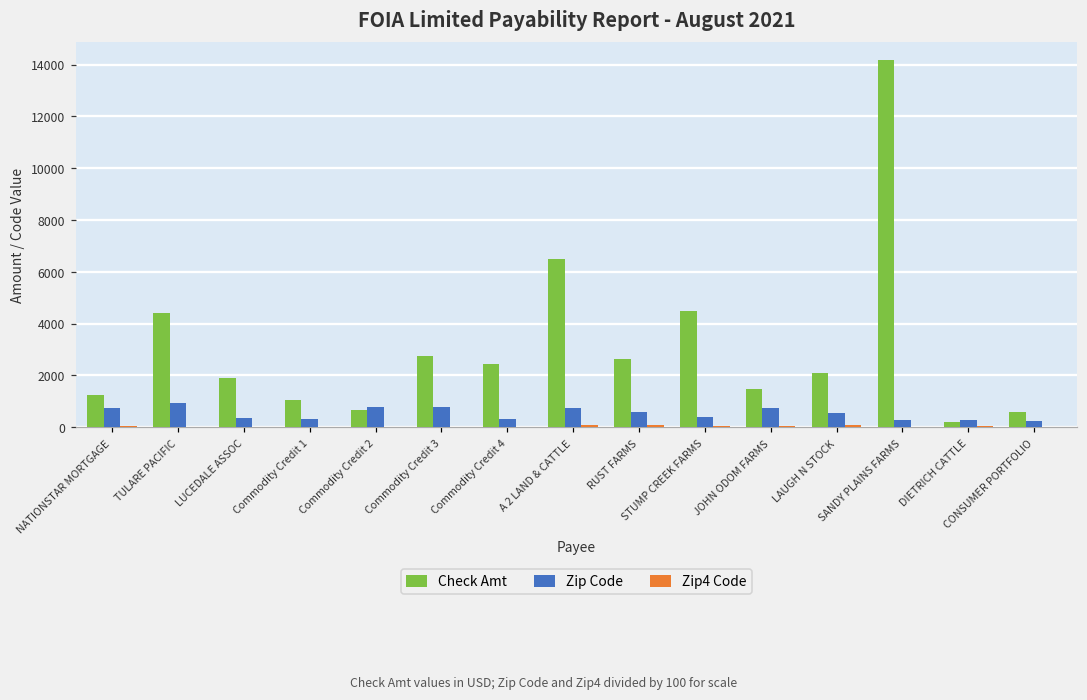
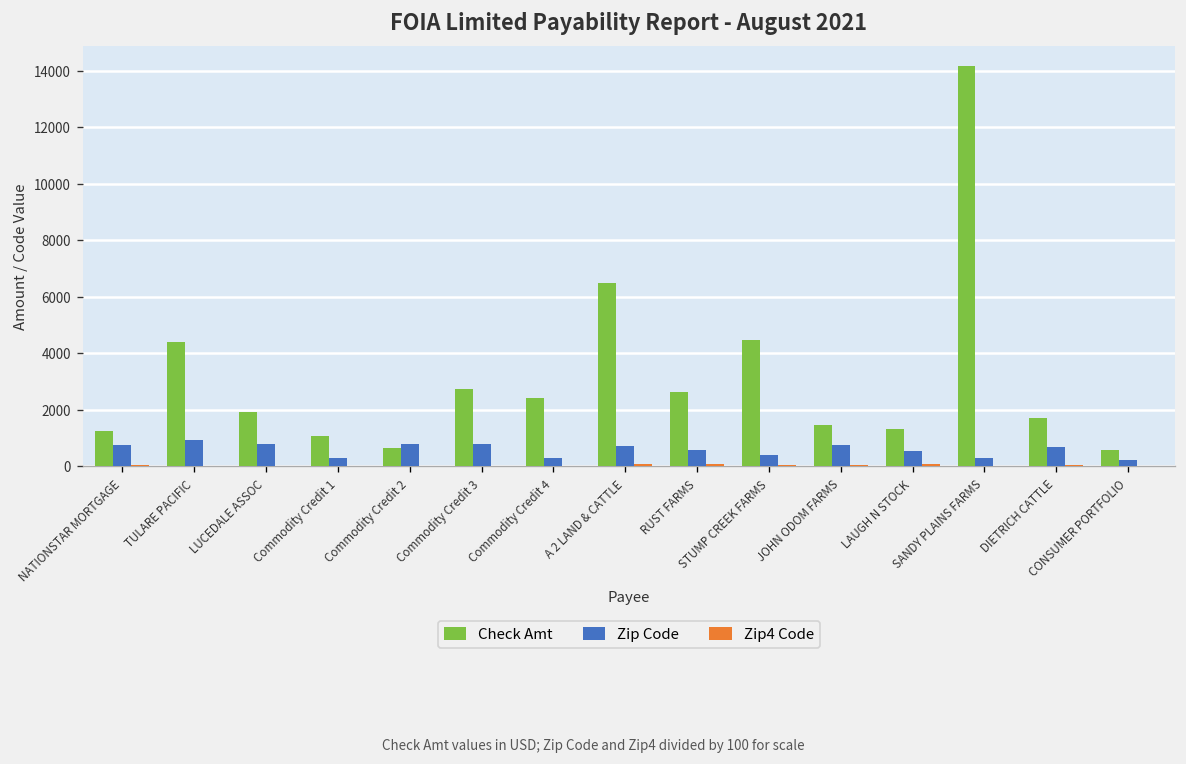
  {
    "Check Amt": {
      "NATIONSTAR MORTGAGE": 1300,
      "TULARE PACIFIC": 4400,
      "LUCEDALE ASSOC": 1900,
      "Commodity Credit 1": 1100,
      "Commodity Credit 2": 600,
      "Commodity Credit 3": 2800,
      "Commodity Credit 4": 2400,
      "A 2 LAND & CATTLE": 6500,
      "RUST FARMS": 2600,
      "STUMP CREEK FARMS": 4500,
      "JOHN ODOM FARMS": 1500,
-     "LAUGH N STOCK": 2100,
+     "LAUGH N STOCK": 1300,
      "SANDY PLAINS FARMS": 14200,
-     "DIETRICH CATTLE": 200,
+     "DIETRICH CATTLE": 1700,
      "CONSUMER PORTFOLIO": 600
    },
    "Zip Code": {
      "NATIONSTAR MORTGAGE": 800,
      "TULARE PACIFIC": 900,
-     "LUCEDALE ASSOC": 400,
+     "LUCEDALE ASSOC": 800,
      "Commodity Credit 1": 300,
      "Commodity Credit 2": 800,
      "Commodity Credit 3": 800,
      "Commodity Credit 4": 300,
      "A 2 LAND & CATTLE": 700,
      "RUST FARMS": 600,
      "STUMP CREEK FARMS": 400,
      "JOHN ODOM FARMS": 700,
      "LAUGH N STOCK": 500,
      "SANDY PLAINS FARMS": 300,
-     "DIETRICH CATTLE": 300,
+     "DIETRICH CATTLE": 700,
      "CONSUMER PORTFOLIO": 200
    },
    "Zip4 Code": {
      "TULARE PACIFIC": 0,
      "LUCEDALE ASSOC": 0,
      "Commodity Credit 1": 0,
      "SANDY PLAINS FARMS": 0,
      "CONSUMER PORTFOLIO": 0
    }
  }
